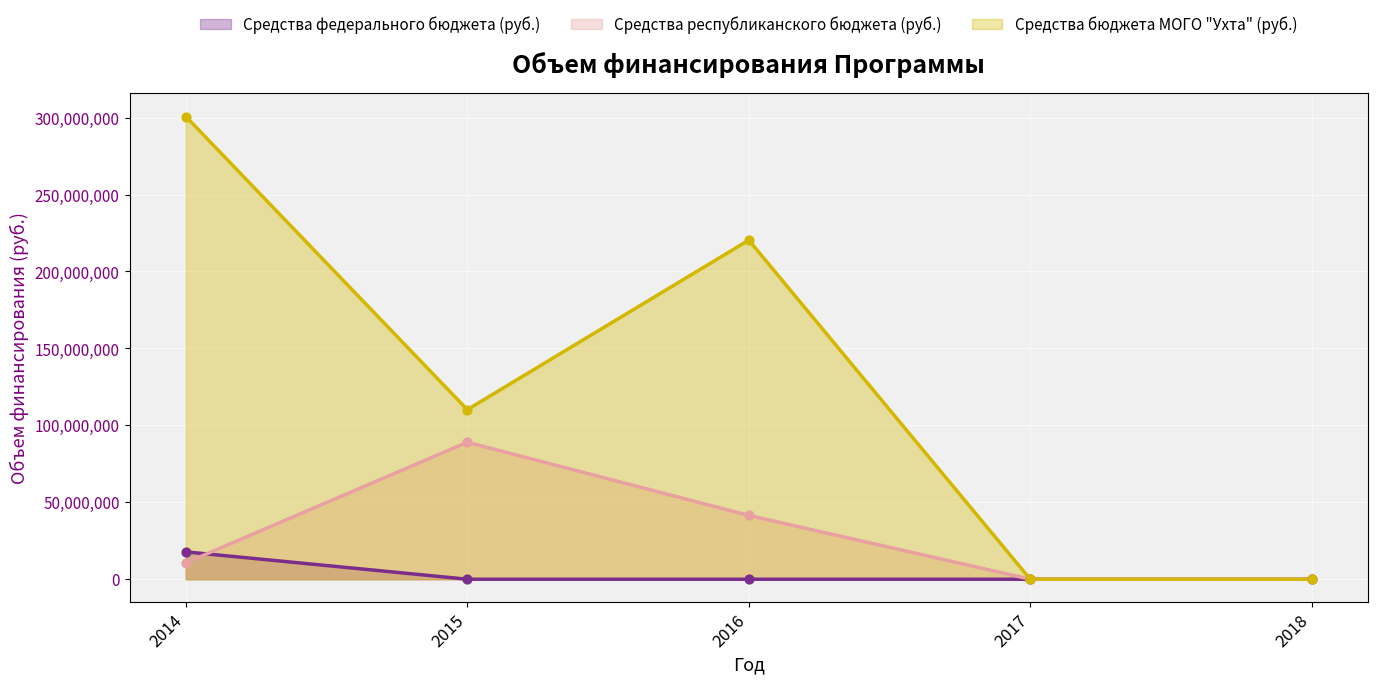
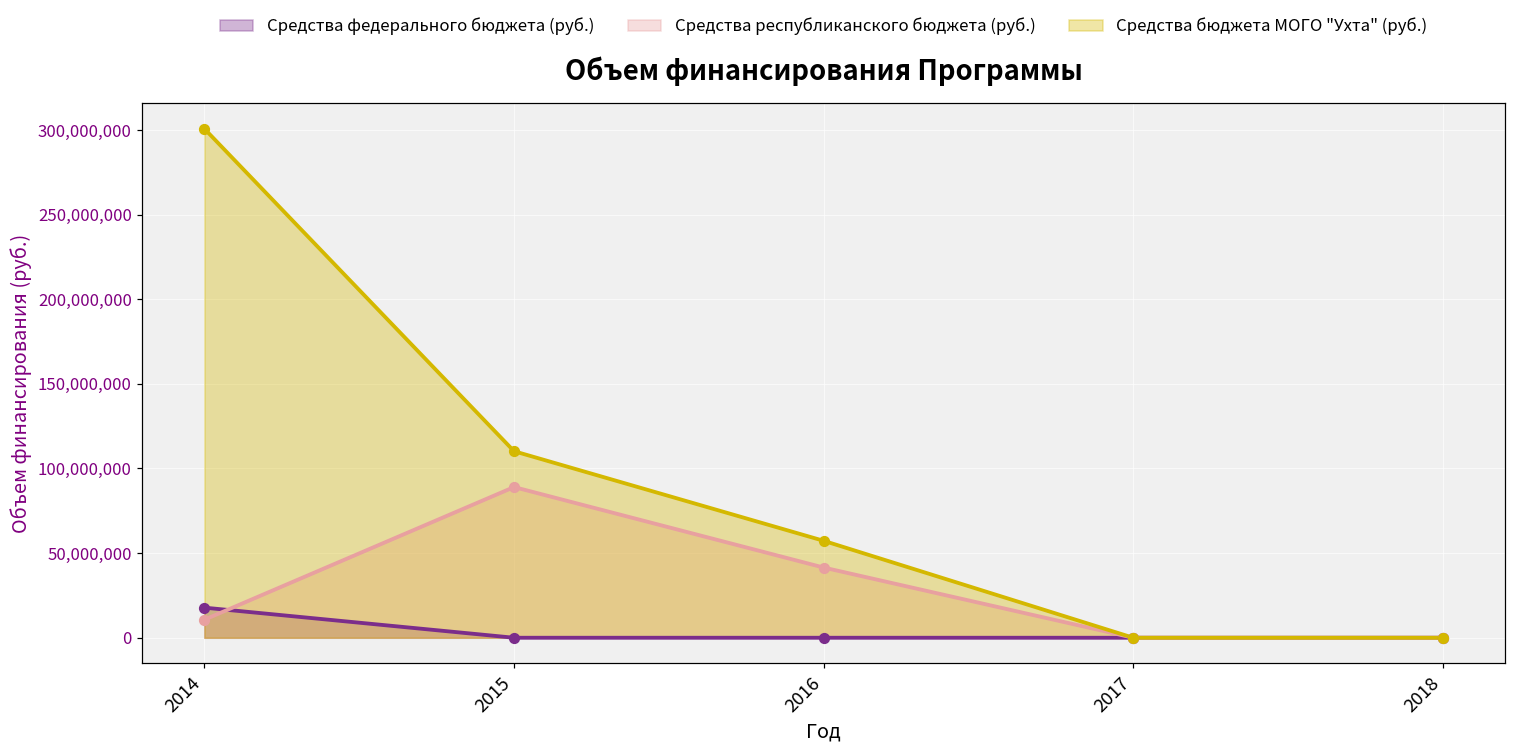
  {
    "Средства федерального бюджета (руб.)": {
      "2014": "18,000,000",
      "2015": "0",
      "2016": "0"
    },
    "Средства республиканского бюджета (руб.)": {
      "2014": "11,000,000",
      "2015": "89,000,000",
      "2016": "41,000,000"
    },
    "Средства бюджета МОГО \"Ухта\" (руб.)": {
      "2014": "301,000,000",
      "2015": "110,000,000",
-     "2016": "220,000,000"
+     "2016": "57,000,000"
    }
  }
